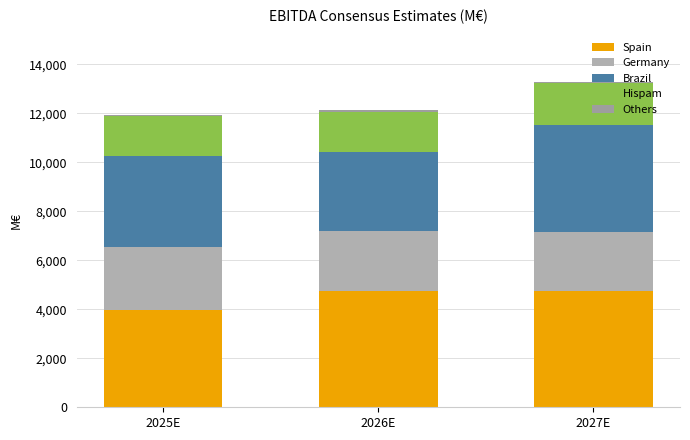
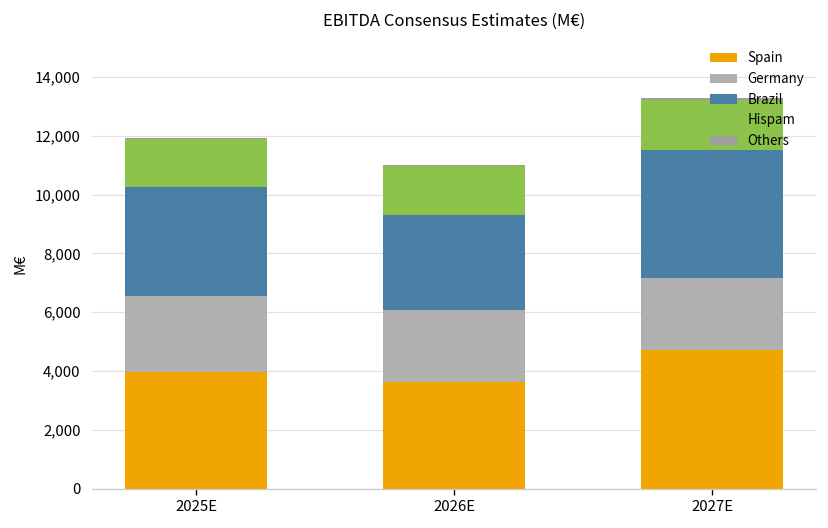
  {
    "Spain": {
      "2025E": "4,000",
-     "2026E": "4,700",
+     "2026E": "3,600",
      "2027E": "4,700"
    },
    "Brazil": {
      "2025E": "3,700",
      "2026E": "3,200",
      "2027E": "4,400"
    },
    "Hispam": {
      "2025E": "1,600",
      "2026E": "1,700",
      "2027E": "1,700"
    }
  }
